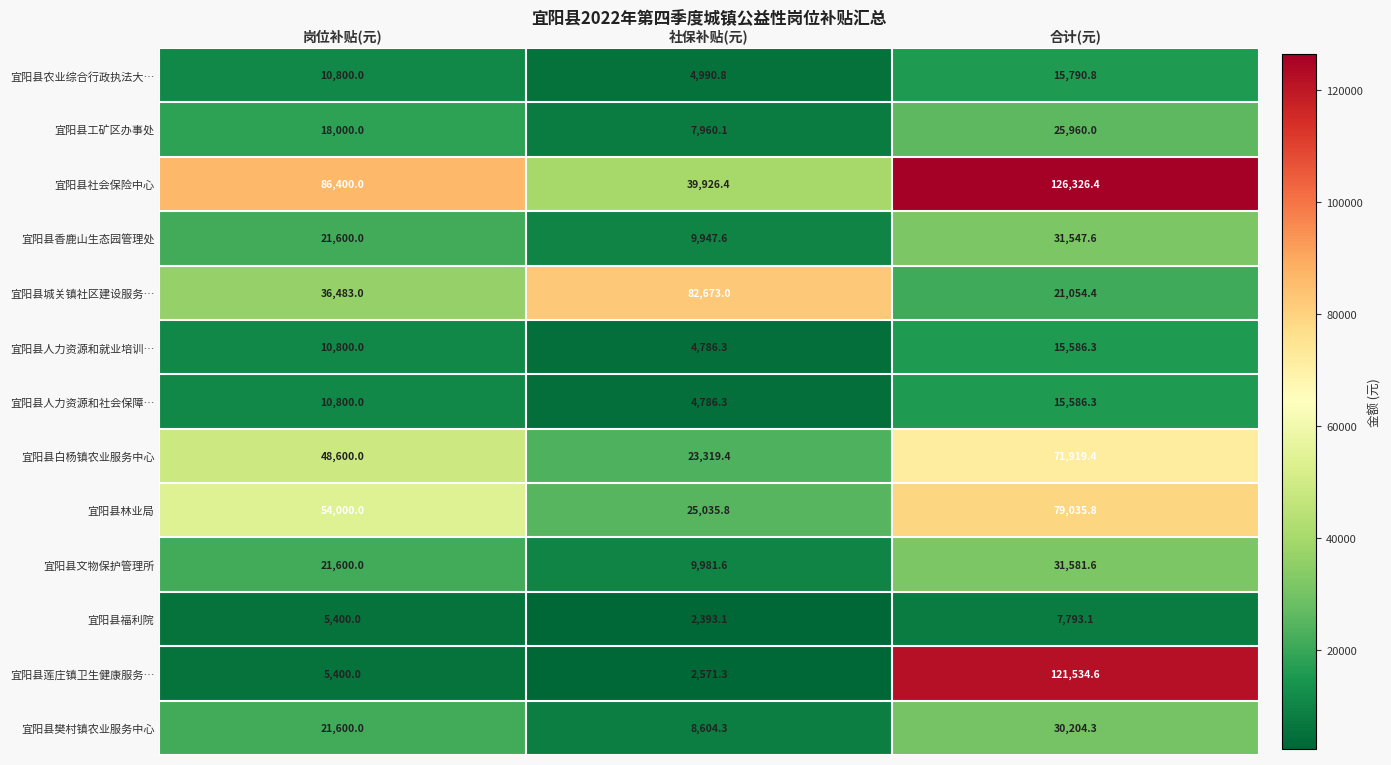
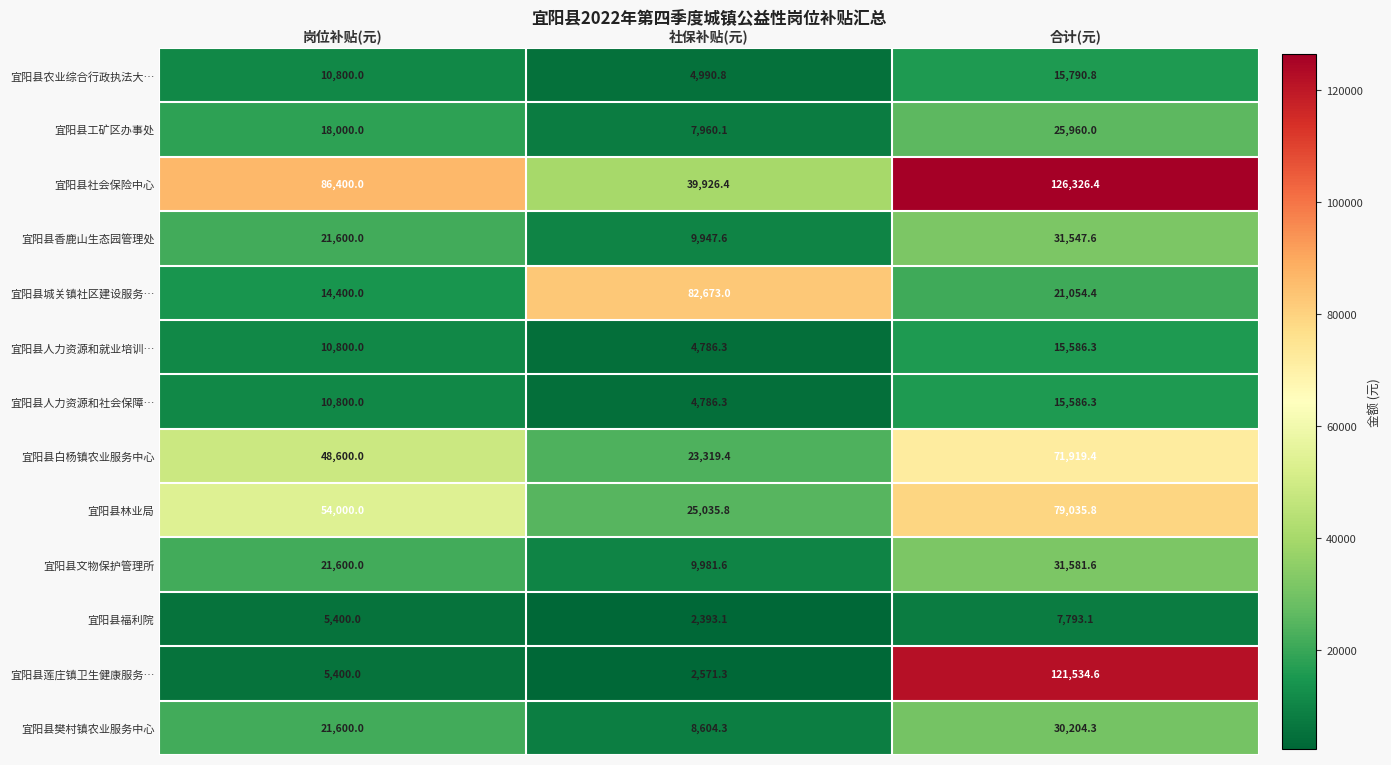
  {
    "宜阳县农业综合行政执法大…": {
      "岗位补贴(元)": "10,800.0",
      "社保补贴(元)": "4,990.8",
      "合计(元)": "15,790.8"
    },
    "宜阳县工矿区办事处": {
      "岗位补贴(元)": "18,000.0",
      "社保补贴(元)": "7,960.1",
      "合计(元)": "25,960.0"
    },
    "宜阳县社会保险中心": {
      "岗位补贴(元)": "86,400.0",
      "社保补贴(元)": "39,926.4",
      "合计(元)": "126,326.4"
    },
    "宜阳县香鹿山生态园管理处": {
      "岗位补贴(元)": "21,600.0",
      "社保补贴(元)": "9,947.6",
      "合计(元)": "31,547.6"
    },
    "宜阳县城关镇社区建设服务…": {
-     "岗位补贴(元)": "36,483.0",
+     "岗位补贴(元)": "14,400.0",
      "社保补贴(元)": "82,673.0",
      "合计(元)": "21,054.4"
    },
    "宜阳县人力资源和就业培训…": {
      "岗位补贴(元)": "10,800.0",
      "社保补贴(元)": "4,786.3",
      "合计(元)": "15,586.3"
    },
    "宜阳县人力资源和社会保障…": {
      "岗位补贴(元)": "10,800.0",
      "社保补贴(元)": "4,786.3",
      "合计(元)": "15,586.3"
    },
    "宜阳县白杨镇农业服务中心": {
      "岗位补贴(元)": "48,600.0",
      "社保补贴(元)": "23,319.4",
      "合计(元)": "71,919.4"
    },
    "宜阳县林业局": {
      "岗位补贴(元)": "54,000.0",
      "社保补贴(元)": "25,035.8",
      "合计(元)": "79,035.8"
    },
    "宜阳县文物保护管理所": {
      "岗位补贴(元)": "21,600.0",
      "社保补贴(元)": "9,981.6",
      "合计(元)": "31,581.6"
    },
    "宜阳县福利院": {
      "岗位补贴(元)": "5,400.0",
      "社保补贴(元)": "2,393.1",
      "合计(元)": "7,793.1"
    },
    "宜阳县莲庄镇卫生健康服务…": {
      "岗位补贴(元)": "5,400.0",
      "社保补贴(元)": "2,571.3",
      "合计(元)": "121,534.6"
    },
    "宜阳县樊村镇农业服务中心": {
      "岗位补贴(元)": "21,600.0",
      "社保补贴(元)": "8,604.3",
      "合计(元)": "30,204.3"
    }
  }
